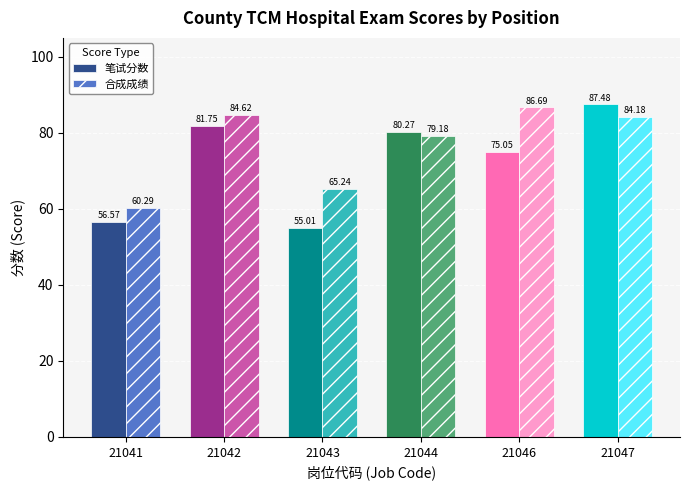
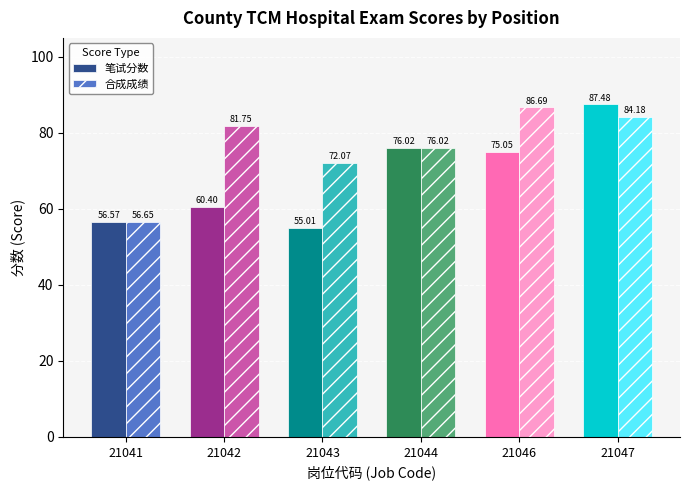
  {
    "笔试分数": {
      "21041": 56.57,
-     "21042": 81.75,
+     "21042": 60.40,
      "21043": 55.01,
-     "21044": 80.27,
+     "21044": 76.02,
      "21046": 75.05,
      "21047": 87.48
    },
    "合成成绩": {
-     "21041": 60.29,
-     "21042": 84.62,
-     "21043": 65.24,
-     "21044": 79.18,
+     "21041": 56.65,
+     "21042": 81.75,
+     "21043": 72.07,
+     "21044": 76.02,
      "21046": 86.69,
      "21047": 84.18
    }
  }
